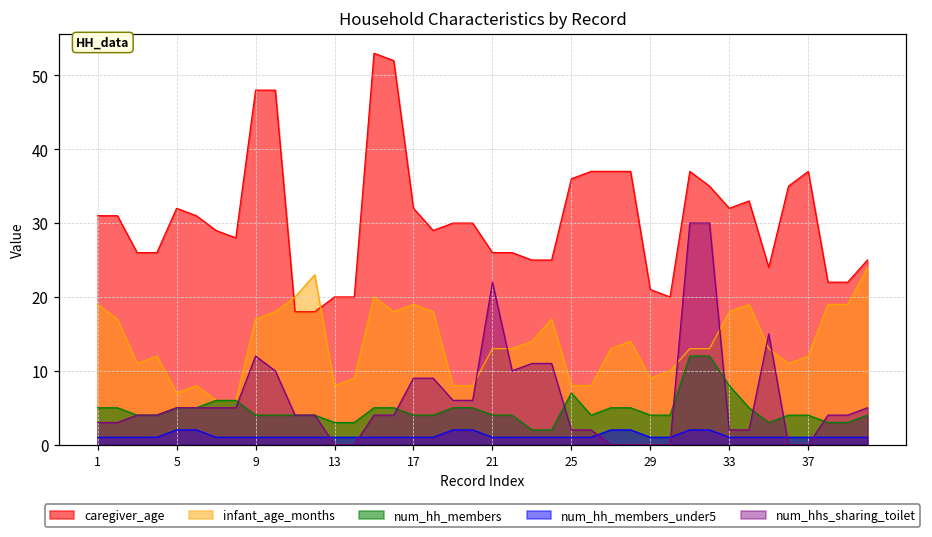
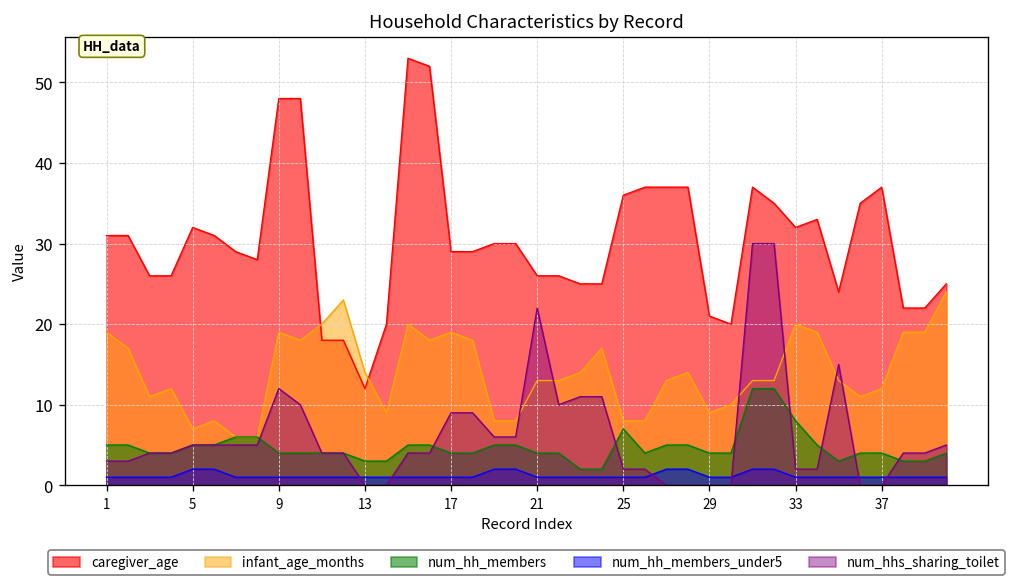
  {
    "caregiver_age": {
      "1": 31,
      "5": 32,
      "9": 48,
-     "13": 20,
-     "17": 32,
+     "13": 12,
+     "17": 29,
      "21": 26,
      "25": 36,
      "29": 21,
      "33": 32,
      "37": 37
    },
    "infant_age_months": {
      "1": 19,
      "5": 7,
-     "9": 17,
-     "13": 8,
+     "9": 19,
+     "13": 14,
      "17": 19,
      "21": 13,
      "25": 8,
      "29": 9,
-     "33": 18,
+     "33": 20,
      "37": 12
    },
    "num_hh_members": {
      "1": 5,
      "9": 4,
      "13": 3,
      "17": 4,
      "21": 4,
      "25": 7,
      "29": 4,
      "33": 8,
      "37": 4
    },
    "num_hh_members_under5": {
      "1": 1,
      "5": 2,
      "9": 1,
      "13": 1,
      "17": 1,
      "21": 1,
      "25": 1,
      "29": 1,
      "33": 1,
      "37": 1
    },
    "num_hhs_sharing_toilet": {
      "1": 3,
      "9": 12,
      "13": 0,
      "17": 9,
      "21": 22,
      "25": 2,
      "29": 0,
      "33": 2,
      "37": 0
    }
  }
